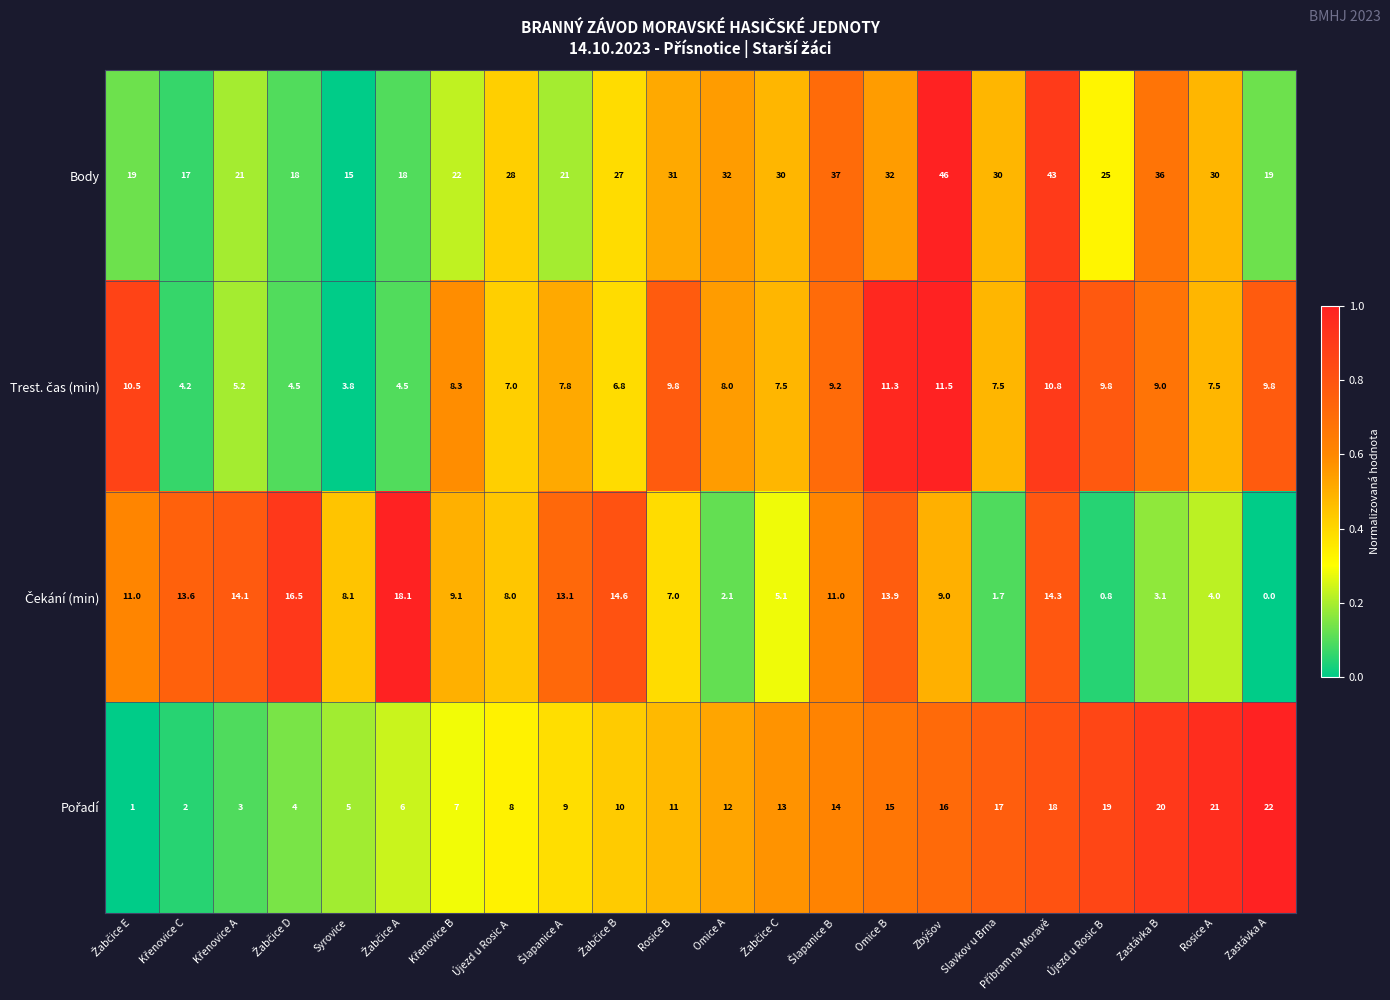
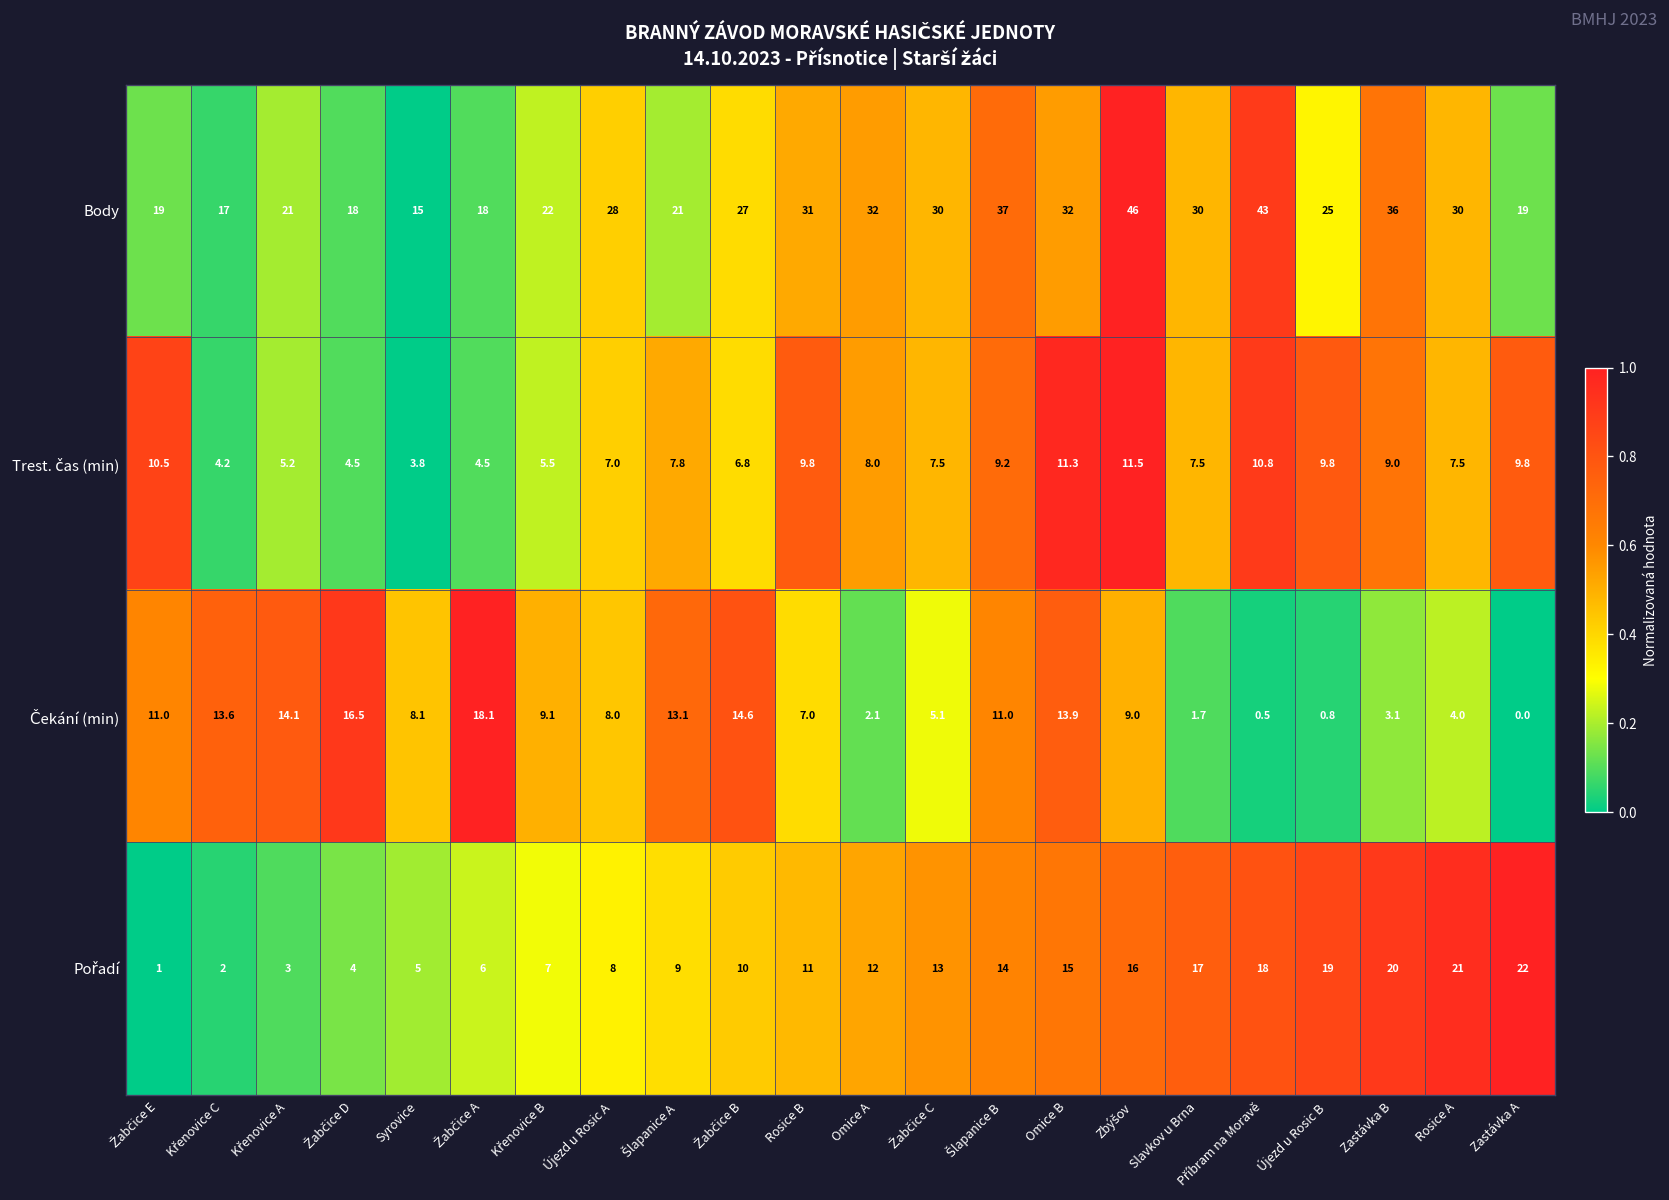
  {
    "Body": {
      "Žabčice E": 19,
      "Křenovice C": 17,
      "Křenovice A": 21,
      "Žabčice D": 18,
      "Syrovice": 15,
      "Žabčice A": 18,
      "Křenovice B": 22,
      "Újezd u Rosic A": 28,
      "Šlapanice A": 21,
      "Žabčice B": 27,
      "Rosice B": 31,
      "Omice A": 32,
      "Žabčice C": 30,
      "Šlapanice B": 37,
      "Omice B": 32,
      "Zbýšov": 46,
      "Slavkov u Brna": 30,
      "Příbram na Moravě": 43,
      "Újezd u Rosic B": 25,
      "Zastávka B": 36,
      "Rosice A": 30,
      "Zastávka A": 19
    },
    "Trest. čas (min)": {
      "Žabčice E": 10.5,
      "Křenovice C": 4.2,
      "Křenovice A": 5.2,
      "Žabčice D": 4.5,
      "Syrovice": 3.8,
      "Žabčice A": 4.5,
-     "Křenovice B": 8.3,
+     "Křenovice B": 5.5,
      "Újezd u Rosic A": 7.0,
      "Šlapanice A": 7.8,
      "Žabčice B": 6.8,
      "Rosice B": 9.8,
      "Omice A": 8.0,
      "Žabčice C": 7.5,
      "Šlapanice B": 9.2,
      "Omice B": 11.3,
      "Zbýšov": 11.5,
      "Slavkov u Brna": 7.5,
      "Příbram na Moravě": 10.8,
      "Újezd u Rosic B": 9.8,
      "Zastávka B": 9.0,
      "Rosice A": 7.5,
      "Zastávka A": 9.8
    },
    "Čekání (min)": {
      "Žabčice E": 11.0,
      "Křenovice C": 13.6,
      "Křenovice A": 14.1,
      "Žabčice D": 16.5,
      "Syrovice": 8.1,
      "Žabčice A": 18.1,
      "Křenovice B": 9.1,
      "Újezd u Rosic A": 8.0,
      "Šlapanice A": 13.1,
      "Žabčice B": 14.6,
      "Rosice B": 7.0,
      "Omice A": 2.1,
      "Žabčice C": 5.1,
      "Šlapanice B": 11.0,
      "Omice B": 13.9,
      "Zbýšov": 9.0,
      "Slavkov u Brna": 1.7,
-     "Příbram na Moravě": 14.3,
+     "Příbram na Moravě": 0.5,
      "Újezd u Rosic B": 0.8,
      "Zastávka B": 3.1,
      "Rosice A": 4.0,
      "Zastávka A": 0.0
    },
    "Pořadí": {
      "Žabčice E": 1,
      "Křenovice C": 2,
      "Křenovice A": 3,
      "Žabčice D": 4,
      "Syrovice": 5,
      "Žabčice A": 6,
      "Křenovice B": 7,
      "Újezd u Rosic A": 8,
      "Šlapanice A": 9,
      "Žabčice B": 10,
      "Rosice B": 11,
      "Omice A": 12,
      "Žabčice C": 13,
      "Šlapanice B": 14,
      "Omice B": 15,
      "Zbýšov": 16,
      "Slavkov u Brna": 17,
      "Příbram na Moravě": 18,
      "Újezd u Rosic B": 19,
      "Zastávka B": 20,
      "Rosice A": 21,
      "Zastávka A": 22
    }
  }
